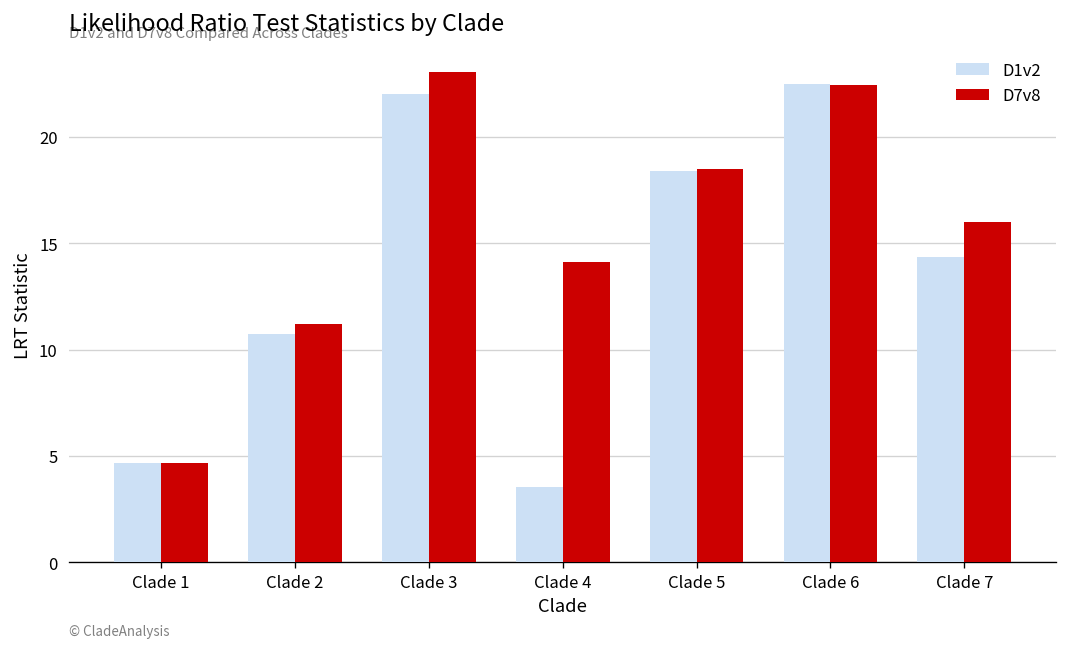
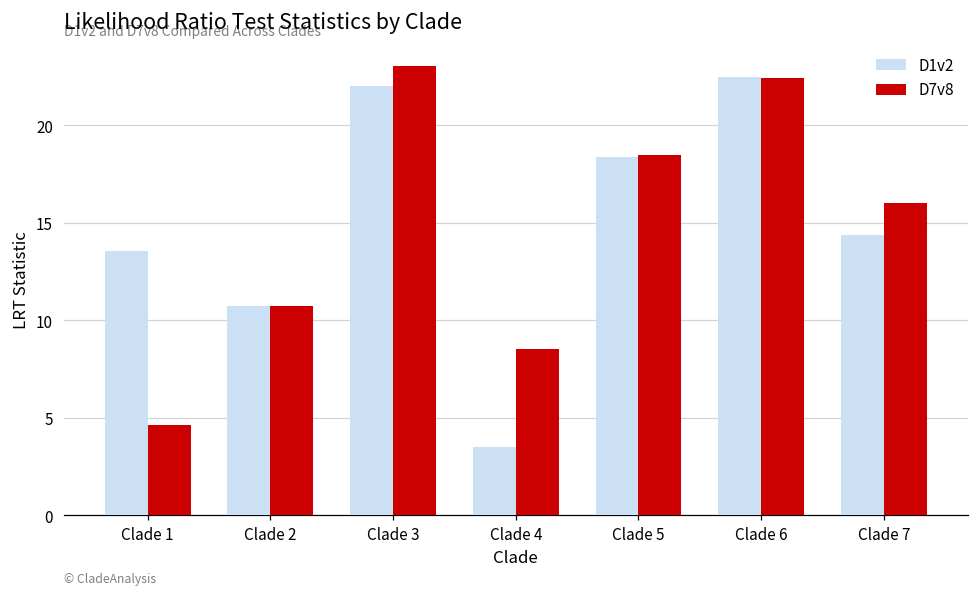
  {
    "D1v2": {
-     "Clade 1": 4.6,
+     "Clade 1": 13.5,
      "Clade 2": 10.7,
      "Clade 3": 22.0,
      "Clade 4": 3.5,
      "Clade 5": 18.4,
      "Clade 6": 22.5,
      "Clade 7": 14.4
    },
    "D7v8": {
      "Clade 1": 4.6,
-     "Clade 2": 11.2,
+     "Clade 2": 10.7,
      "Clade 3": 23.1,
-     "Clade 4": 14.1,
+     "Clade 4": 8.5,
      "Clade 5": 18.5,
      "Clade 6": 22.4,
      "Clade 7": 16.0
    }
  }
